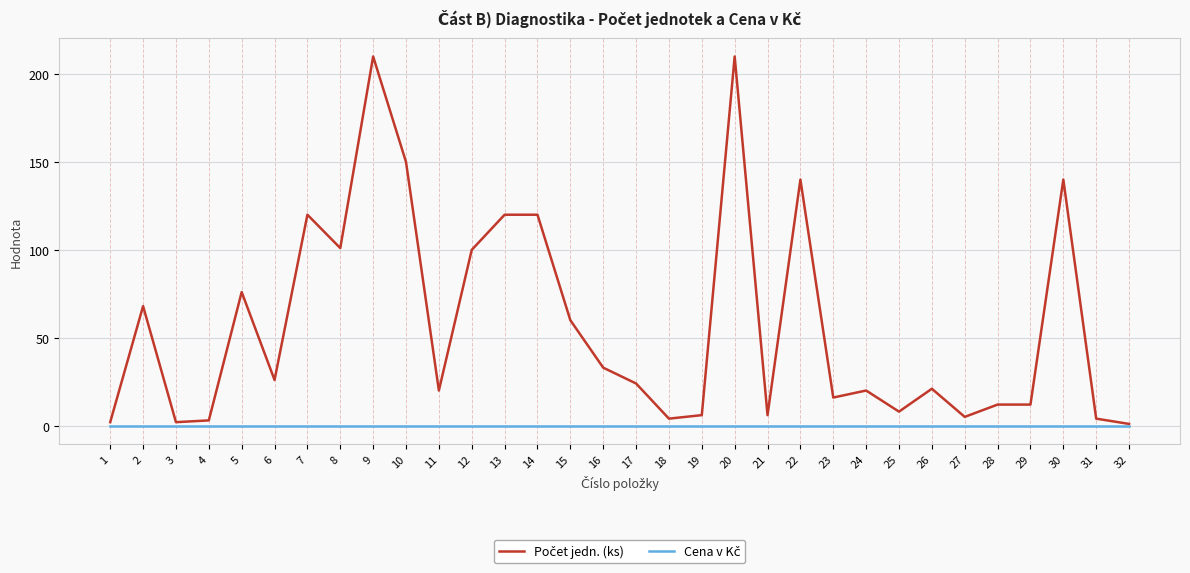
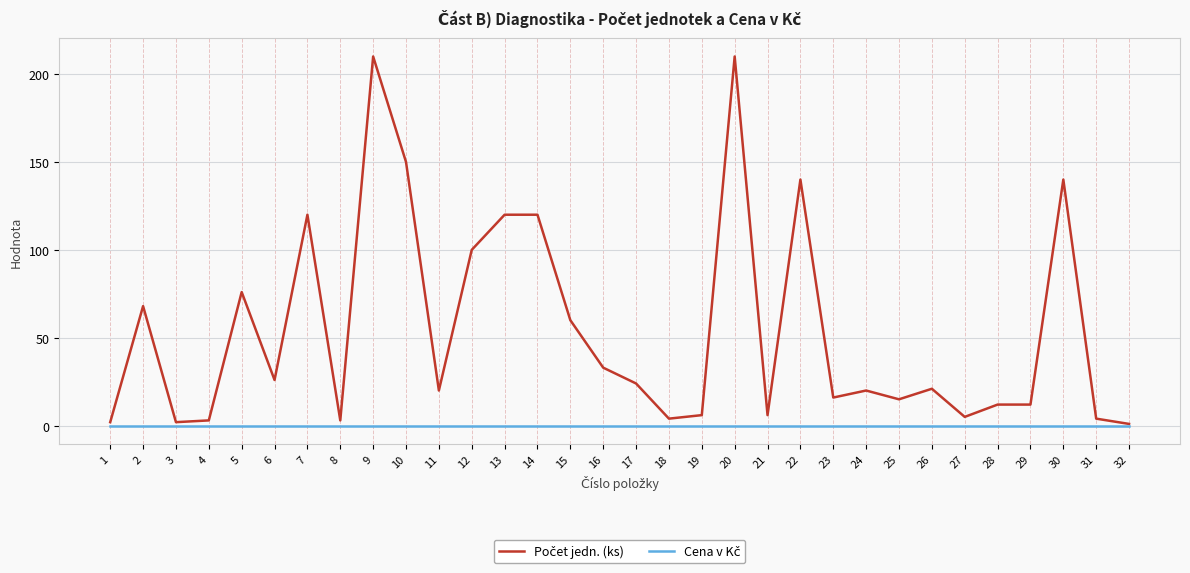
  {
    "Počet jedn. (ks)": {
      "1": 2,
      "2": 68,
      "3": 2,
      "4": 3,
      "5": 76,
      "6": 26,
      "7": 120,
-     "8": 101,
+     "8": 3,
      "9": 210,
      "10": 150,
      "11": 20,
      "12": 100,
      "13": 120,
      "14": 120,
      "15": 60,
      "16": 33,
      "17": 24,
      "18": 4,
      "19": 6,
      "20": 210,
      "21": 6,
      "22": 140,
      "23": 16,
      "24": 20,
-     "25": 8,
+     "25": 15,
      "26": 21,
      "27": 5,
      "28": 12,
      "29": 12,
      "30": 140,
      "31": 4
    },
    "Cena v Kč": {
      "1": 0,
      "2": 0,
      "3": 0,
      "4": 0,
      "5": 0,
      "6": 0,
      "7": 0,
      "8": 0,
      "9": 0,
      "10": 0,
      "11": 0,
      "12": 0,
      "13": 0,
      "14": 0,
      "15": 0,
      "16": 0,
      "17": 0,
      "18": 0,
      "19": 0,
      "20": 0,
      "21": 0,
      "22": 0,
      "23": 0,
      "24": 0,
      "25": 0,
      "26": 0,
      "27": 0,
      "28": 0,
      "29": 0,
      "30": 0,
      "31": 0
    }
  }
